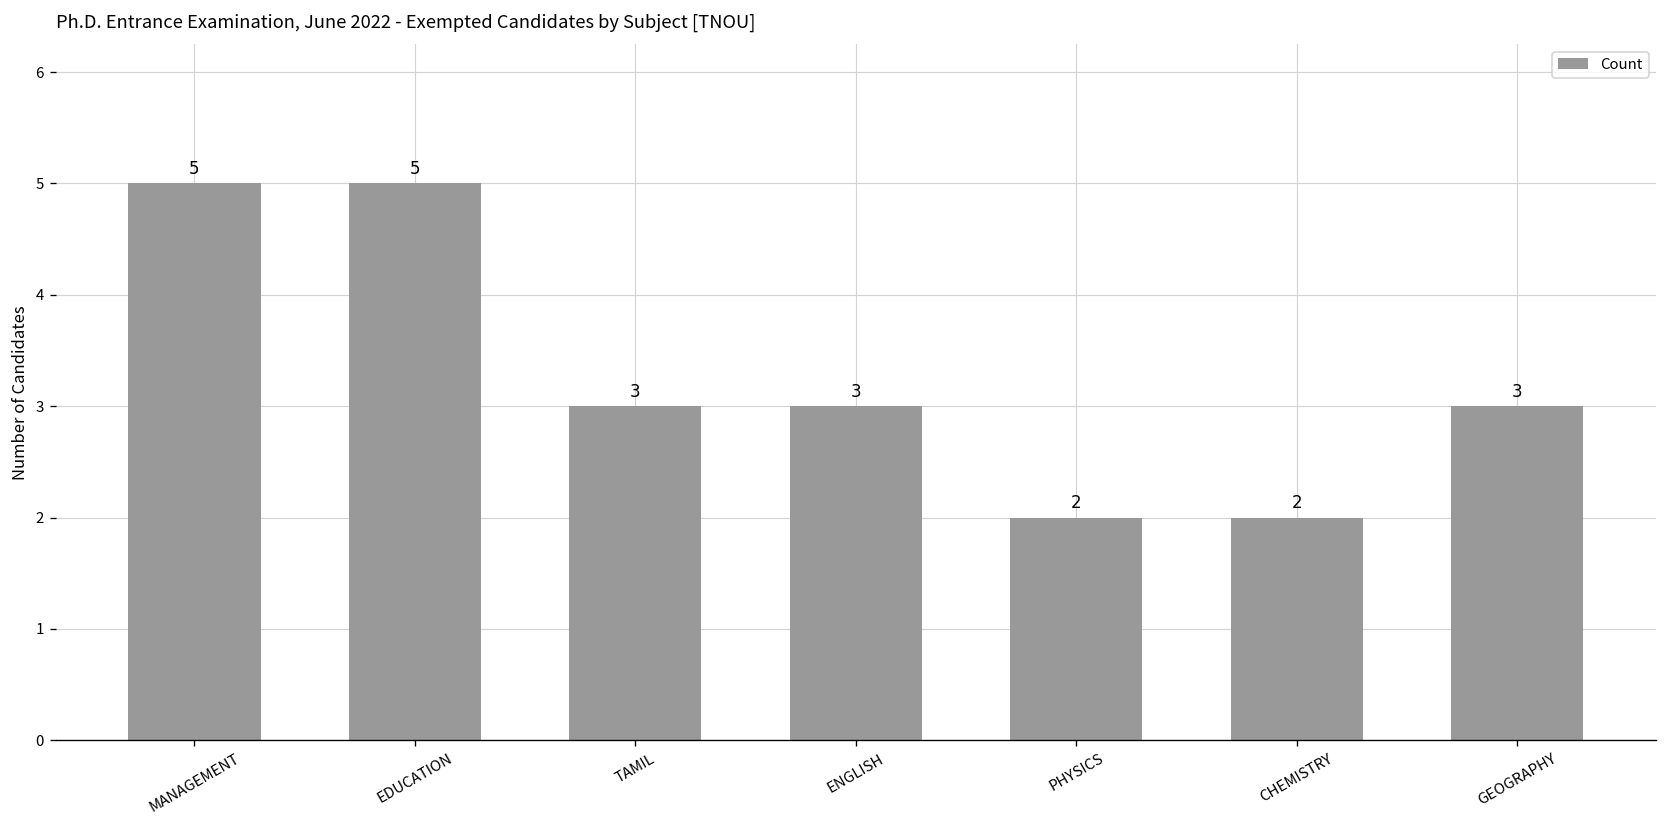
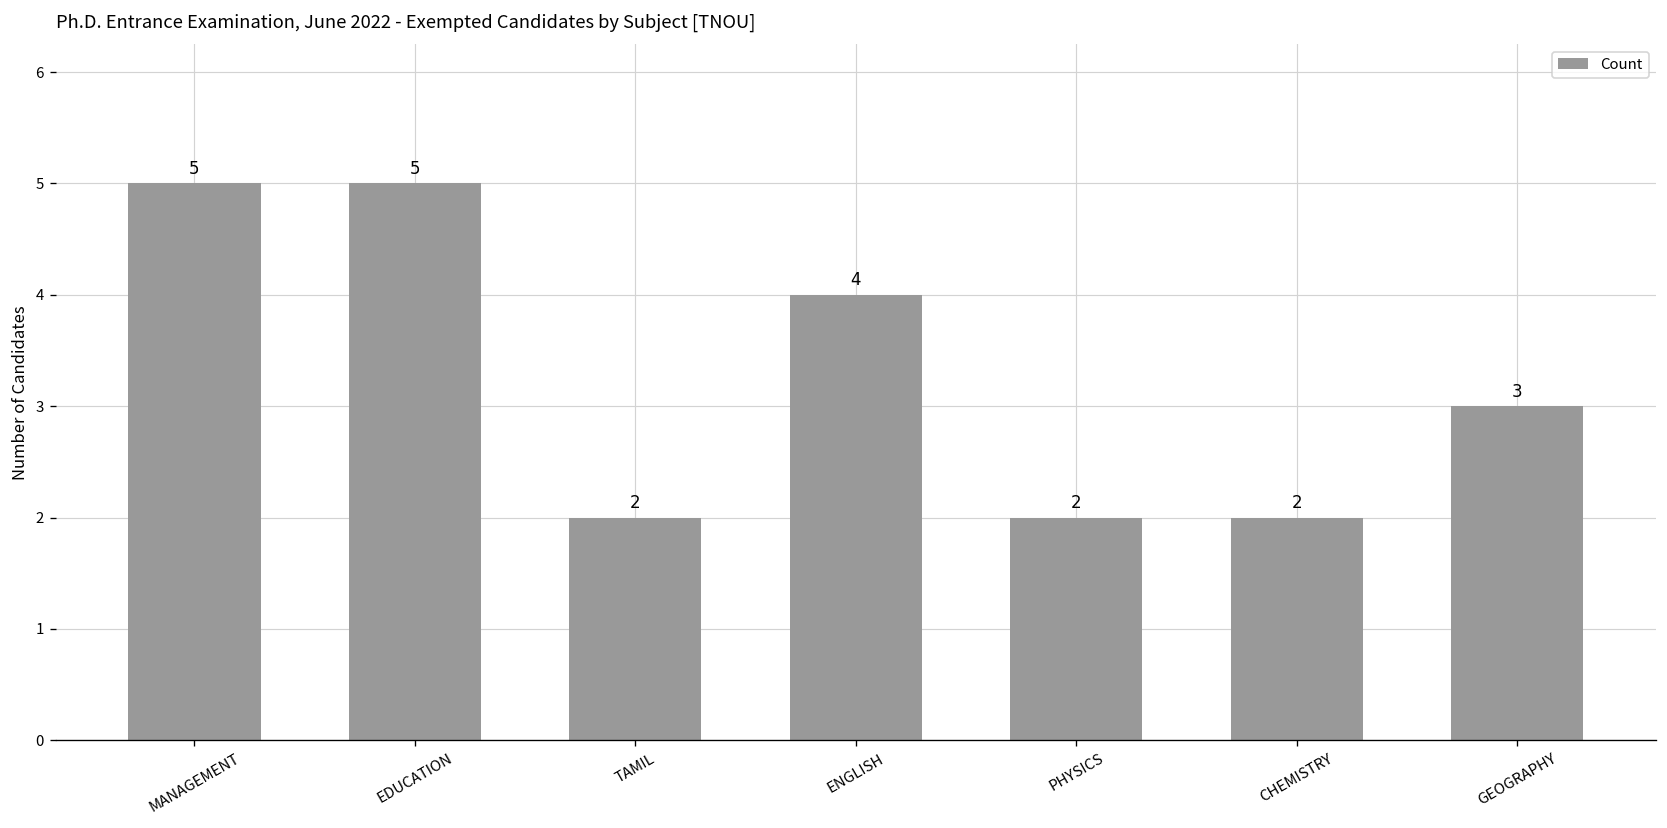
  {
    "MANAGEMENT": 5,
    "EDUCATION": 5,
-   "TAMIL": 3,
-   "ENGLISH": 3,
+   "TAMIL": 2,
+   "ENGLISH": 4,
    "PHYSICS": 2,
    "CHEMISTRY": 2,
    "GEOGRAPHY": 3
  }
